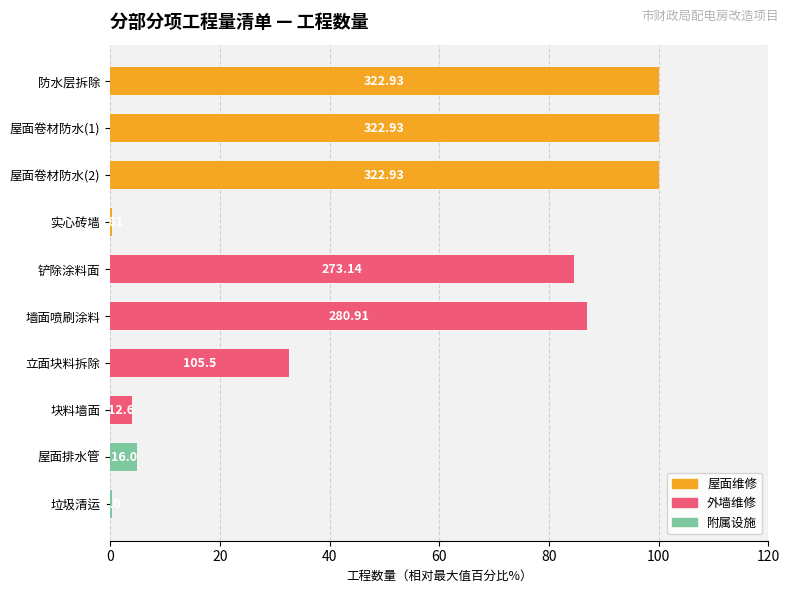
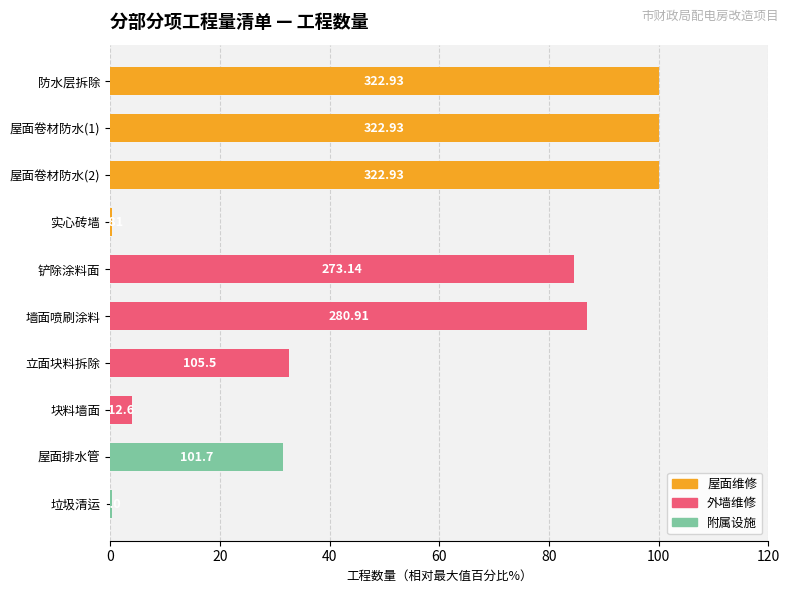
  {
-   "屋面排水管": 16.0
+   "屋面排水管": 101.7
  }
